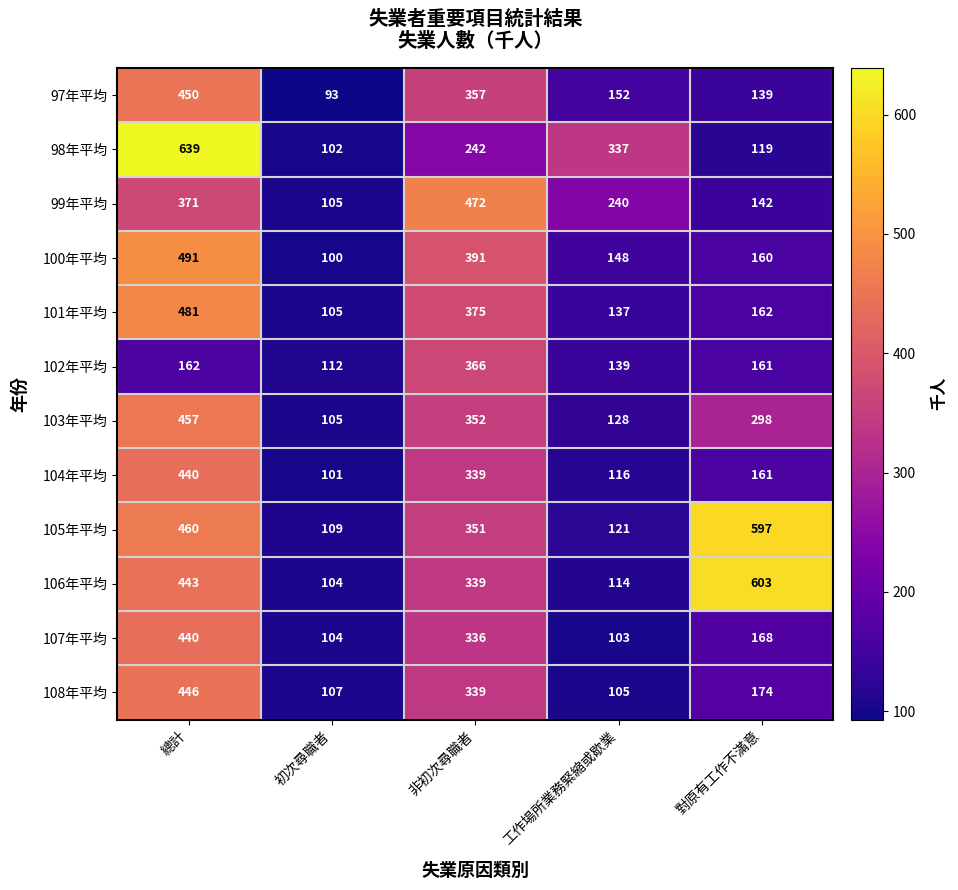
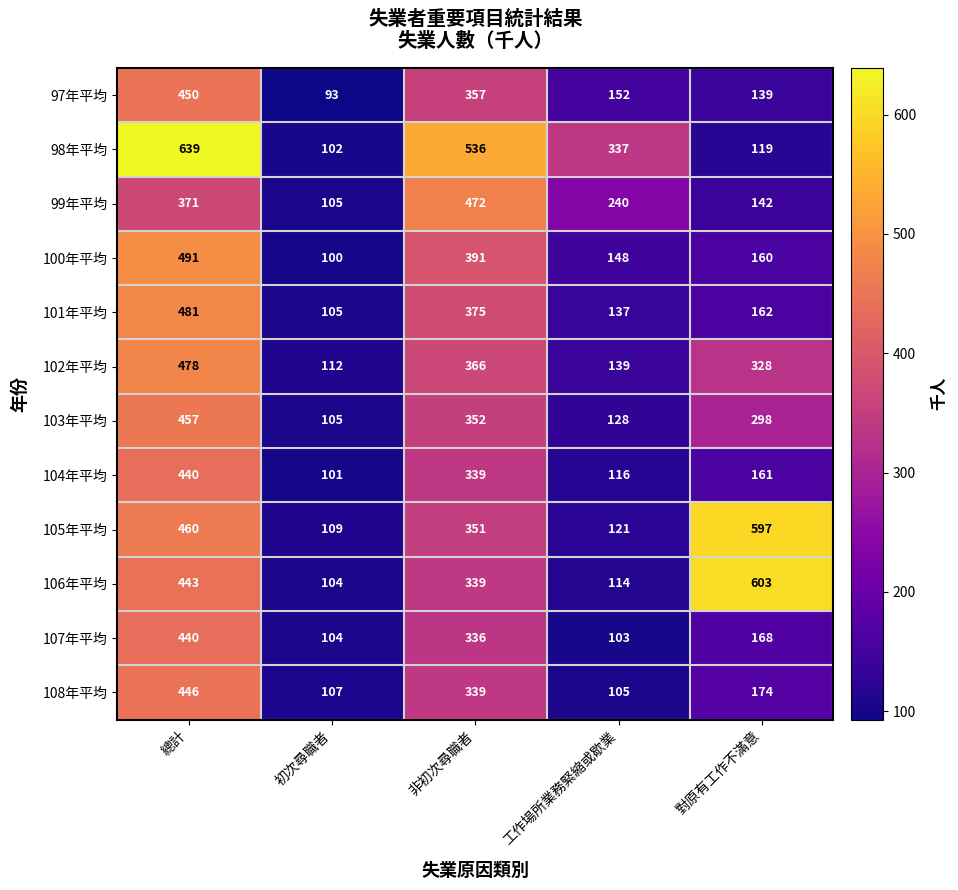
  {
    "97年平均": {
      "總計": 450,
      "初次尋職者": 93,
      "非初次尋職者": 357,
      "工作場所業務緊縮或歇業": 152,
      "對原有工作不滿意": 139
    },
    "98年平均": {
      "總計": 639,
      "初次尋職者": 102,
-     "非初次尋職者": 242,
+     "非初次尋職者": 536,
      "工作場所業務緊縮或歇業": 337,
      "對原有工作不滿意": 119
    },
    "99年平均": {
      "總計": 371,
      "初次尋職者": 105,
      "非初次尋職者": 472,
      "工作場所業務緊縮或歇業": 240,
      "對原有工作不滿意": 142
    },
    "100年平均": {
      "總計": 491,
      "初次尋職者": 100,
      "非初次尋職者": 391,
      "工作場所業務緊縮或歇業": 148,
      "對原有工作不滿意": 160
    },
    "101年平均": {
      "總計": 481,
      "初次尋職者": 105,
      "非初次尋職者": 375,
      "工作場所業務緊縮或歇業": 137,
      "對原有工作不滿意": 162
    },
    "102年平均": {
-     "總計": 162,
+     "總計": 478,
      "初次尋職者": 112,
      "非初次尋職者": 366,
      "工作場所業務緊縮或歇業": 139,
-     "對原有工作不滿意": 161
+     "對原有工作不滿意": 328
    },
    "103年平均": {
      "總計": 457,
      "初次尋職者": 105,
      "非初次尋職者": 352,
      "工作場所業務緊縮或歇業": 128,
      "對原有工作不滿意": 298
    },
    "104年平均": {
      "總計": 440,
      "初次尋職者": 101,
      "非初次尋職者": 339,
      "工作場所業務緊縮或歇業": 116,
      "對原有工作不滿意": 161
    },
    "105年平均": {
      "總計": 460,
      "初次尋職者": 109,
      "非初次尋職者": 351,
      "工作場所業務緊縮或歇業": 121,
      "對原有工作不滿意": 597
    },
    "106年平均": {
      "總計": 443,
      "初次尋職者": 104,
      "非初次尋職者": 339,
      "工作場所業務緊縮或歇業": 114,
      "對原有工作不滿意": 603
    },
    "107年平均": {
      "總計": 440,
      "初次尋職者": 104,
      "非初次尋職者": 336,
      "工作場所業務緊縮或歇業": 103,
      "對原有工作不滿意": 168
    },
    "108年平均": {
      "總計": 446,
      "初次尋職者": 107,
      "非初次尋職者": 339,
      "工作場所業務緊縮或歇業": 105,
      "對原有工作不滿意": 174
    }
  }
